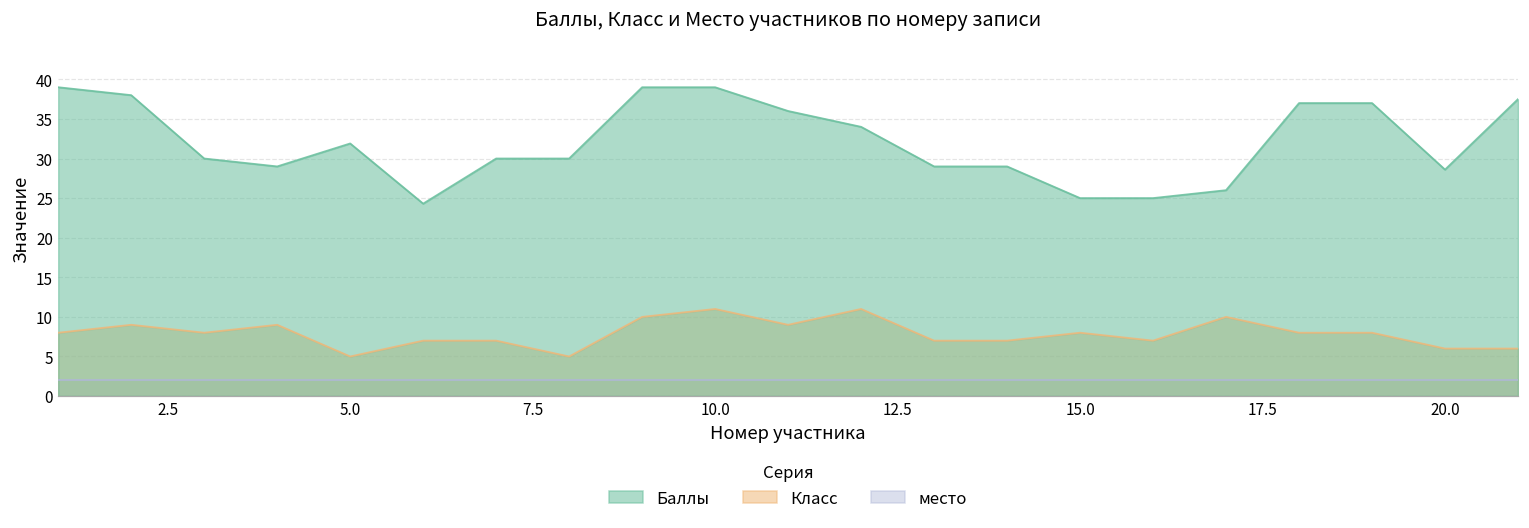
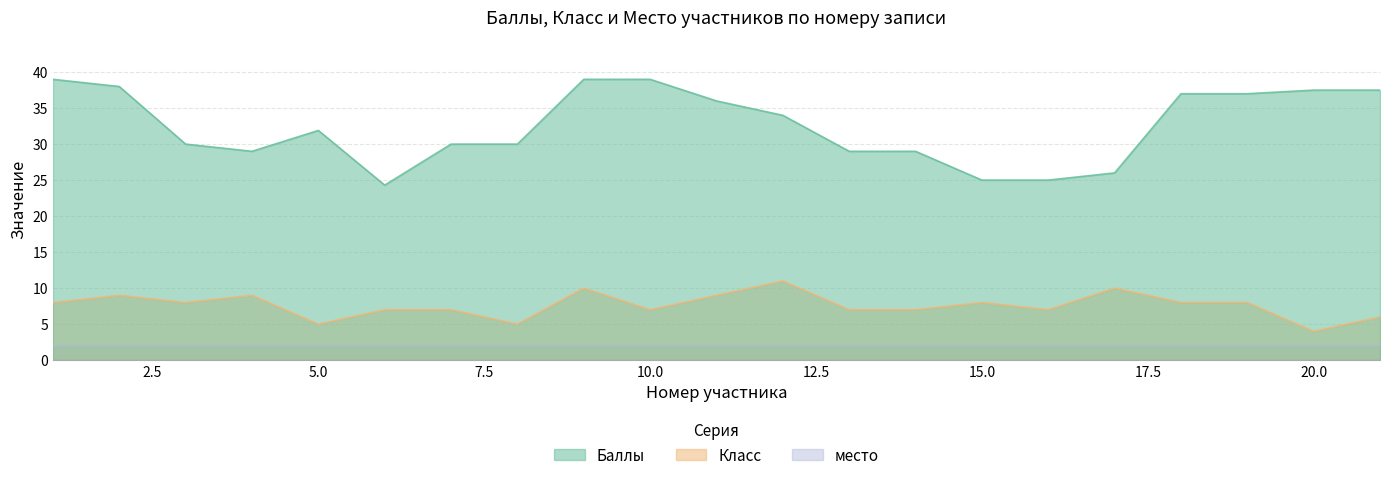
  {
    "место": {
      "5.0": 2,
      "10.0": 2,
      "15.0": 2,
      "20.0": 2
    },
    "Класс": {
      "5.0": 5,
-     "10.0": 11,
+     "10.0": 7,
      "15.0": 8,
-     "20.0": 6
+     "20.0": 4
    },
    "Баллы": {
      "5.0": 32,
      "10.0": 39,
      "15.0": 25,
-     "20.0": 29
+     "20.0": 38
    }
  }
